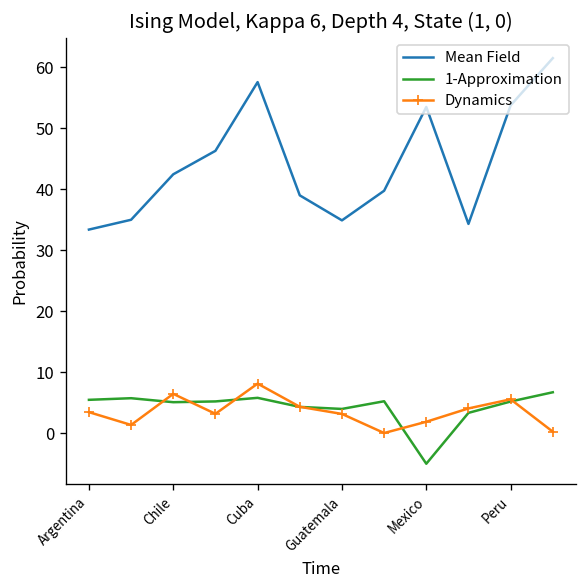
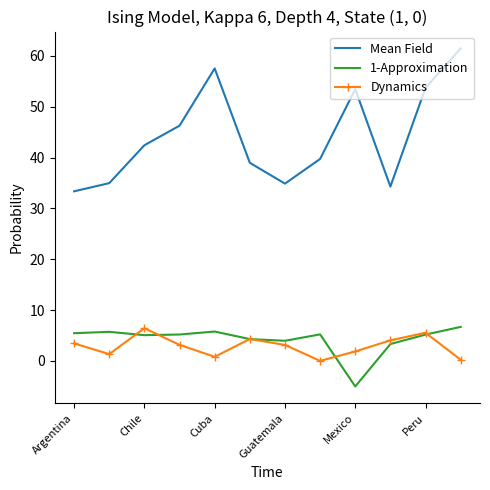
  {
    "Mean Field": {
      "Argentina": 33,
      "Chile": 42,
      "Cuba": 58,
      "Guatemala": 35
    },
    "1-Approximation": {
      "Argentina": 5,
      "Chile": 5,
      "Cuba": 6,
      "Guatemala": 4,
      "Mexico": -5
    },
    "Dynamics": {
      "Argentina": 3,
      "Chile": 6,
-     "Cuba": 8,
+     "Cuba": 1,
      "Guatemala": 3,
      "Mexico": 2
    }
  }
